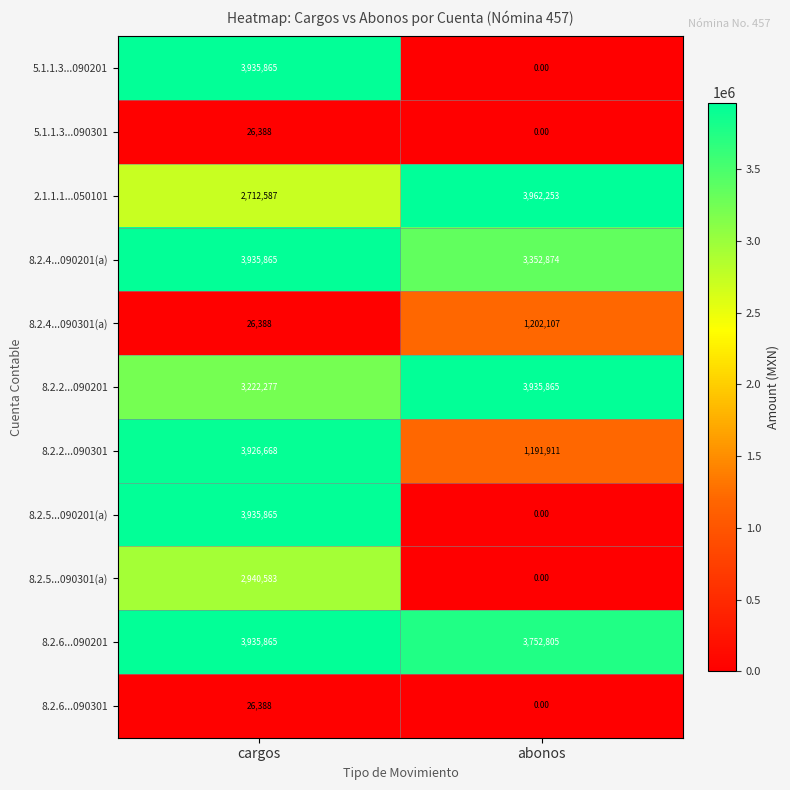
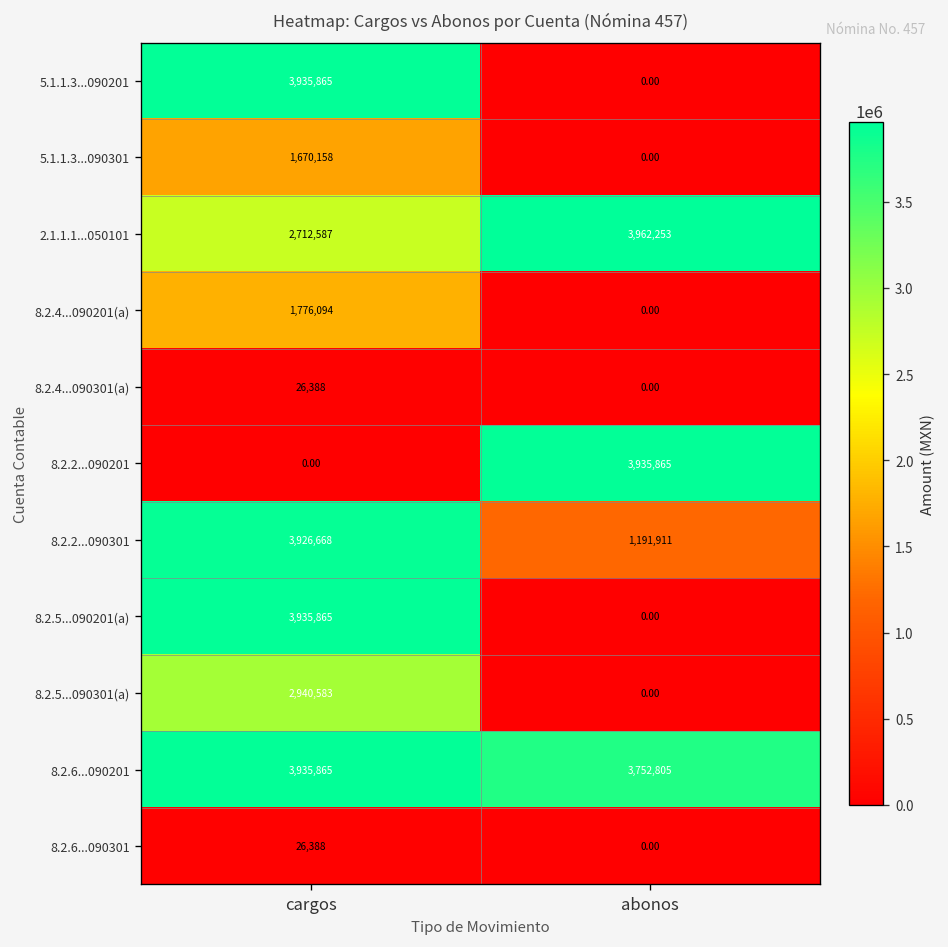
  {
    "5.1.1.3...090201": {
      "cargos": "3,935,865",
      "abonos": "0.00"
    },
    "5.1.1.3...090301": {
-     "cargos": "26,388",
+     "cargos": "1,670,158",
      "abonos": "0.00"
    },
    "2.1.1.1...050101": {
      "cargos": "2,712,587",
      "abonos": "3,962,253"
    },
    "8.2.4...090201(a)": {
-     "cargos": "3,935,865",
-     "abonos": "3,352,874"
+     "cargos": "1,776,094",
+     "abonos": "0.00"
    },
    "8.2.4...090301(a)": {
      "cargos": "26,388",
-     "abonos": "1,202,107"
+     "abonos": "0.00"
    },
    "8.2.2...090201": {
-     "cargos": "3,222,277",
+     "cargos": "0.00",
      "abonos": "3,935,865"
    },
    "8.2.2...090301": {
      "cargos": "3,926,668",
      "abonos": "1,191,911"
    },
    "8.2.5...090201(a)": {
      "cargos": "3,935,865",
      "abonos": "0.00"
    },
    "8.2.5...090301(a)": {
      "cargos": "2,940,583",
      "abonos": "0.00"
    },
    "8.2.6...090201": {
      "cargos": "3,935,865",
      "abonos": "3,752,805"
    },
    "8.2.6...090301": {
      "cargos": "26,388",
      "abonos": "0.00"
    }
  }
